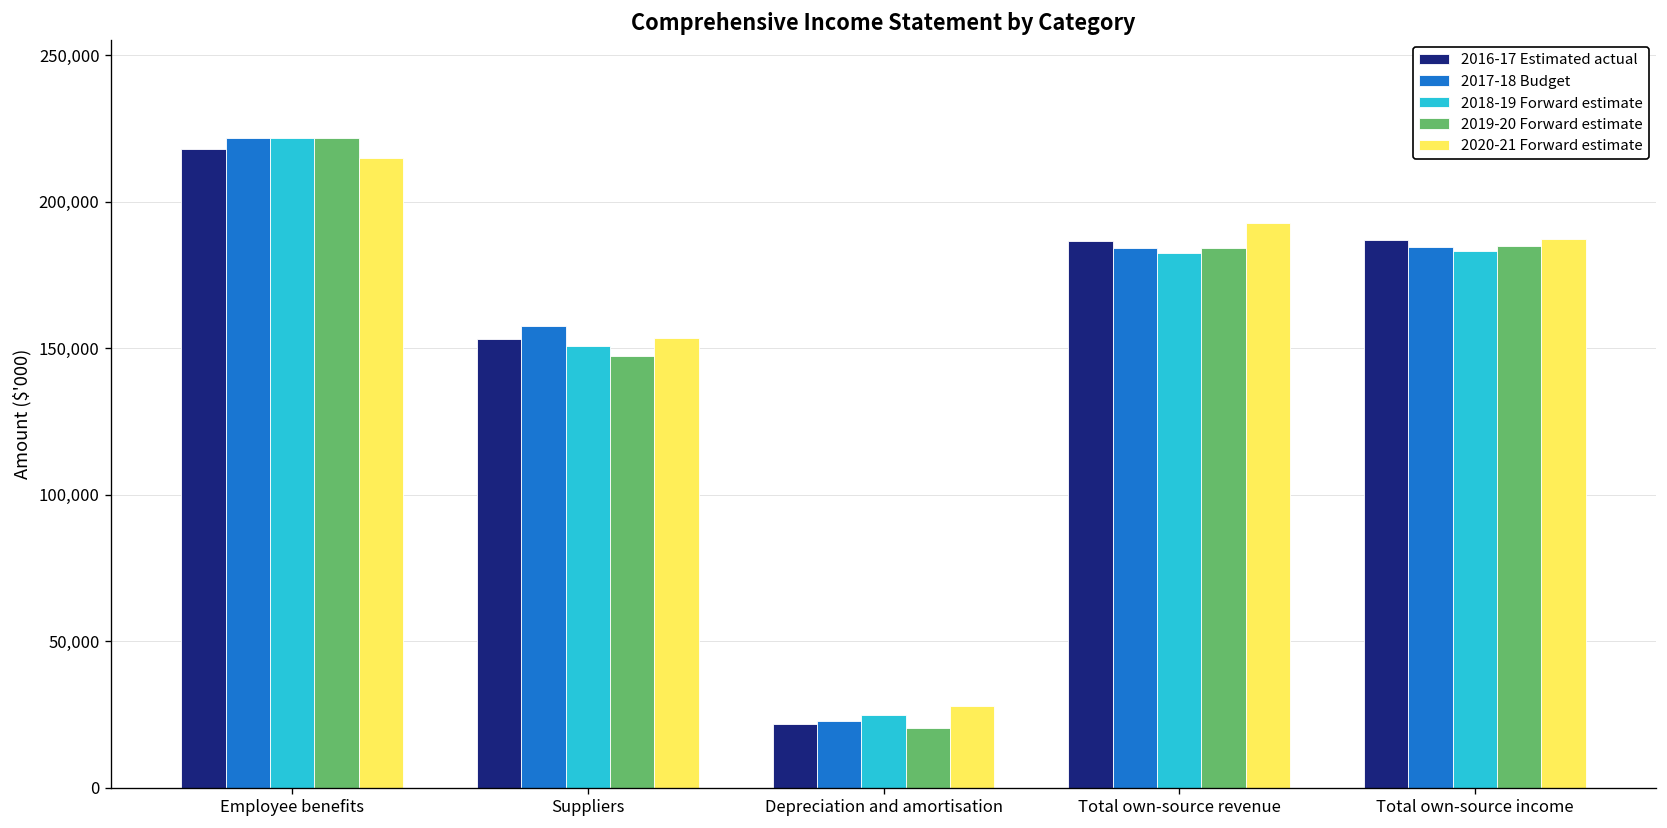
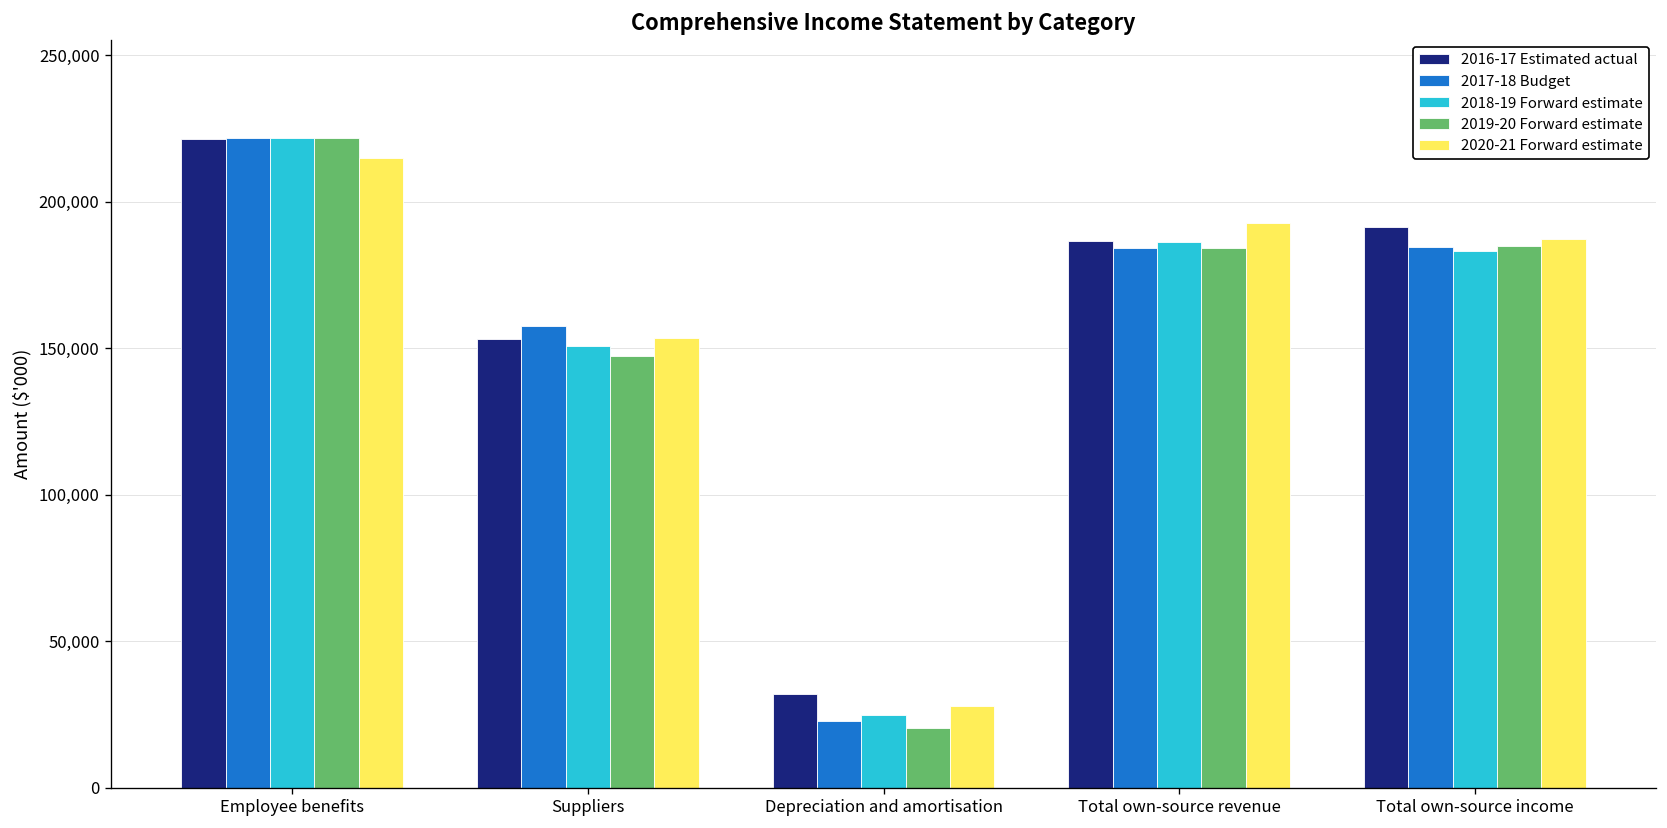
  {
    "2016-17 Estimated actual": {
-     "Employee benefits": "218,000",
+     "Employee benefits": "221,000",
      "Suppliers": "153,000",
-     "Depreciation and amortisation": "22,000",
+     "Depreciation and amortisation": "32,000",
      "Total own-source revenue": "186,000",
-     "Total own-source income": "187,000"
+     "Total own-source income": "191,000"
    },
    "2017-18 Budget": {
      "Employee benefits": "222,000",
      "Suppliers": "157,000",
      "Depreciation and amortisation": "23,000",
      "Total own-source revenue": "184,000",
      "Total own-source income": "185,000"
    },
    "2018-19 Forward estimate": {
      "Employee benefits": "222,000",
      "Suppliers": "151,000",
      "Depreciation and amortisation": "25,000",
-     "Total own-source revenue": "183,000",
+     "Total own-source revenue": "186,000",
      "Total own-source income": "183,000"
    },
    "2019-20 Forward estimate": {
      "Employee benefits": "222,000",
      "Suppliers": "147,000",
      "Depreciation and amortisation": "20,000",
      "Total own-source revenue": "184,000",
      "Total own-source income": "185,000"
    },
    "2020-21 Forward estimate": {
      "Employee benefits": "215,000",
      "Suppliers": "153,000",
      "Depreciation and amortisation": "28,000",
      "Total own-source revenue": "193,000",
      "Total own-source income": "187,000"
    }
  }
